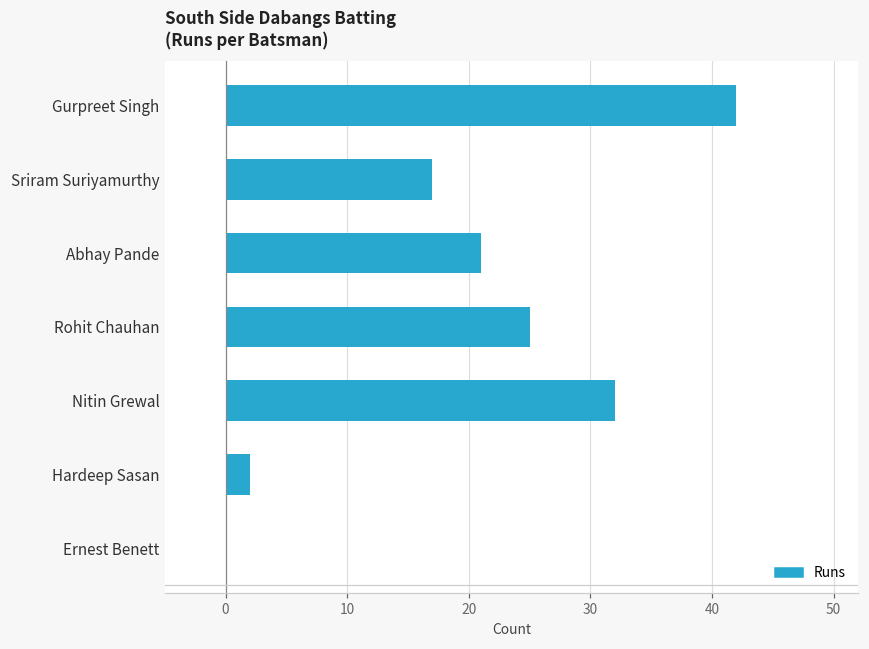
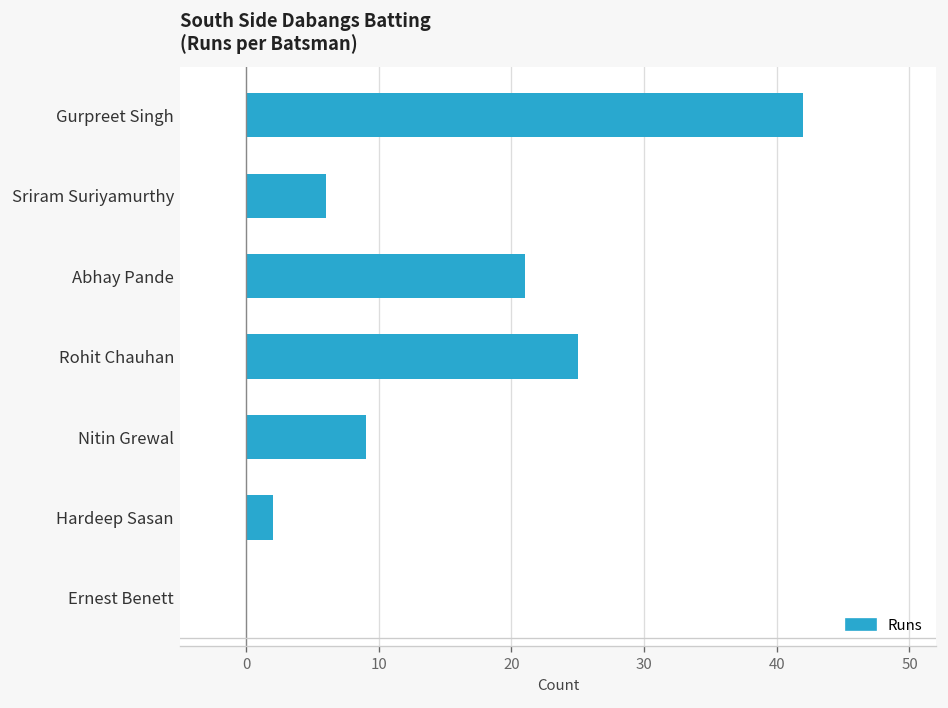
  {
    "Gurpreet Singh": 42,
-   "Sriram Suriyamurthy": 17,
+   "Sriram Suriyamurthy": 6,
    "Abhay Pande": 21,
    "Rohit Chauhan": 25,
-   "Nitin Grewal": 32,
+   "Nitin Grewal": 9,
    "Hardeep Sasan": 2,
    "Ernest Benett": 0
  }
